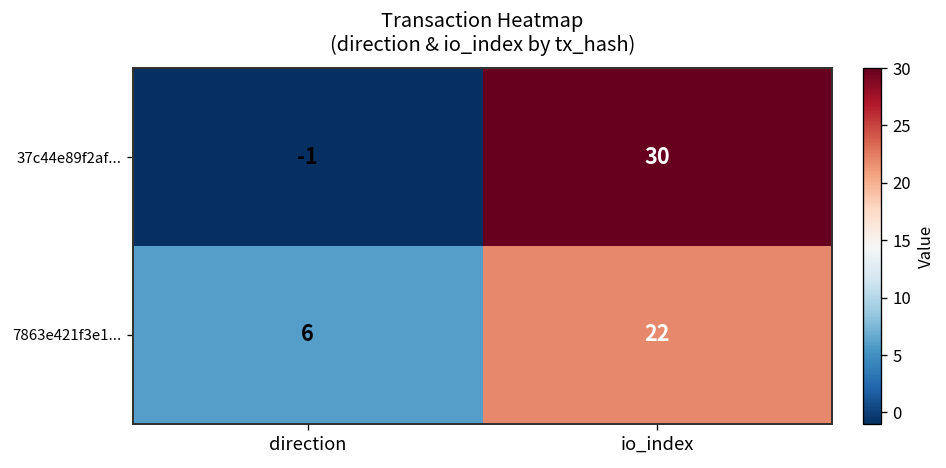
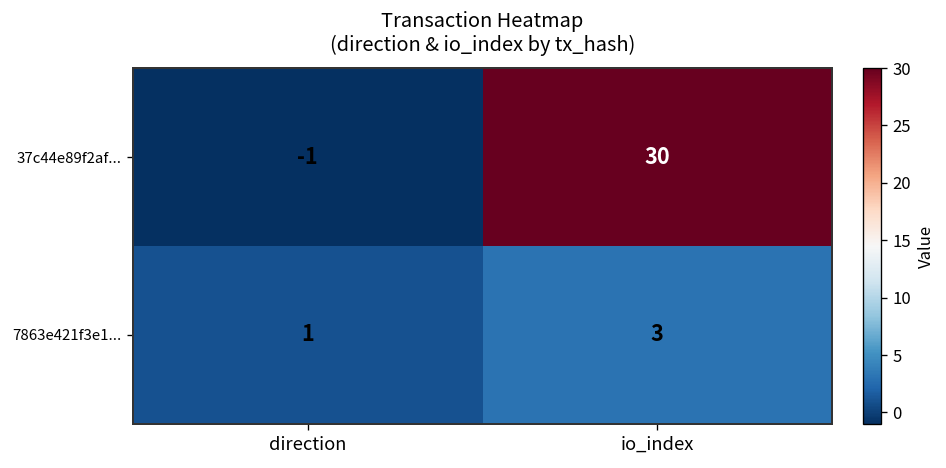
  {
    "37c44e89f2af...": {
      "direction": -1,
      "io_index": 30
    },
    "7863e421f3e1...": {
-     "direction": 6,
-     "io_index": 22
+     "direction": 1,
+     "io_index": 3
    }
  }
